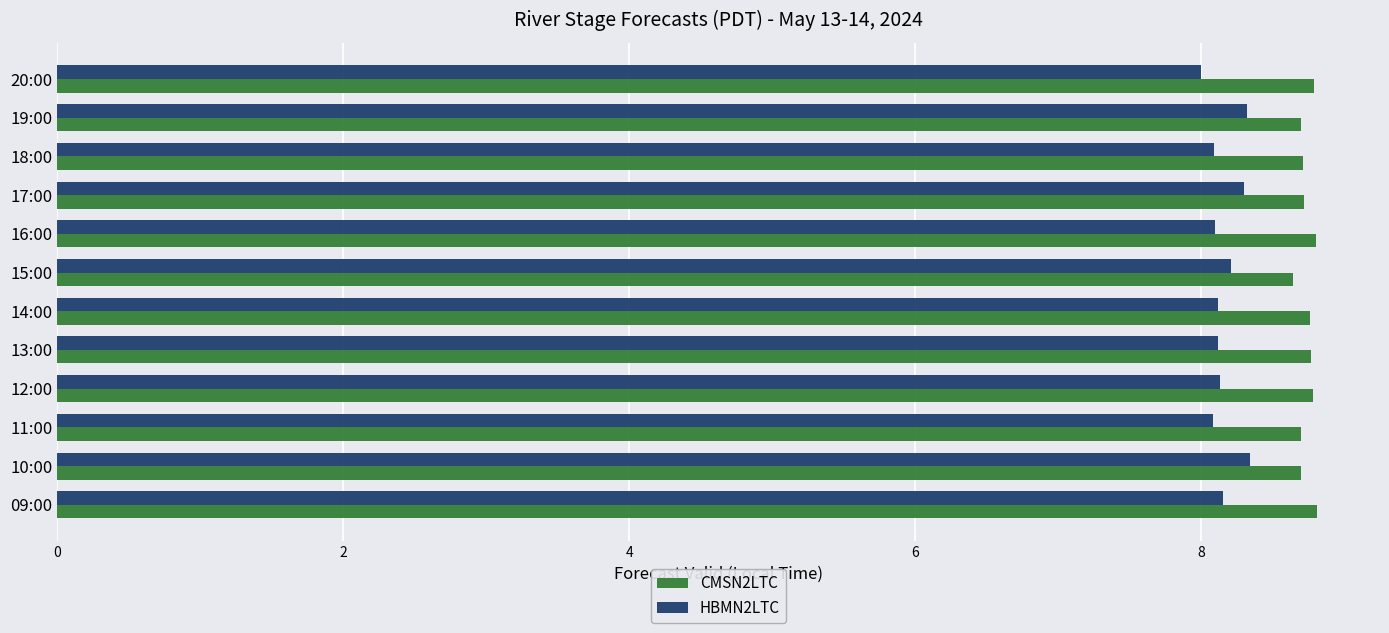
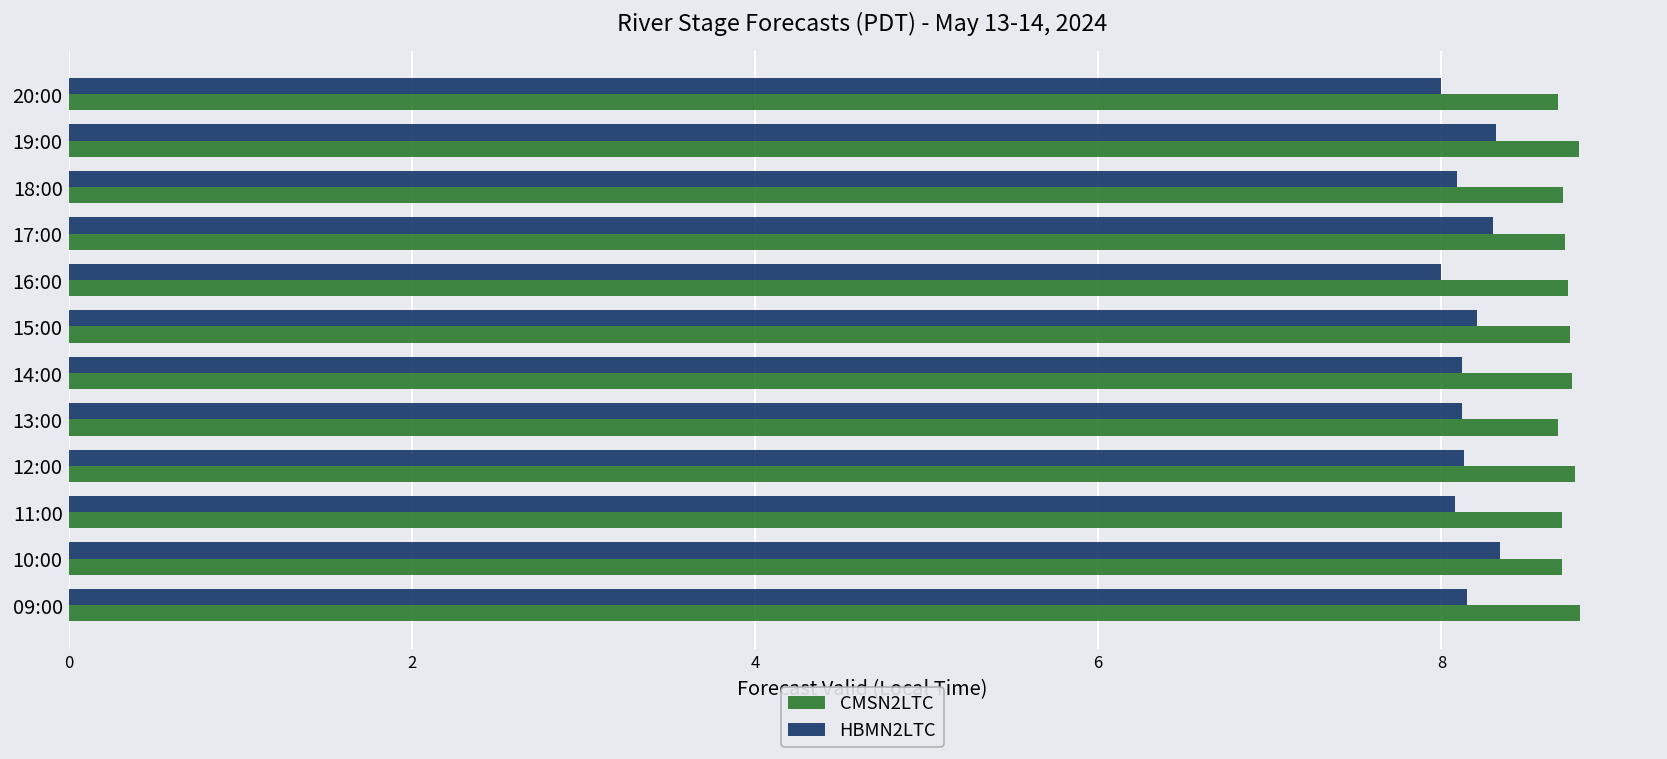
  {
    "CMSN2LTC": {
-     "20:00": 8.79,
-     "19:00": 8.7,
+     "20:00": 8.68,
+     "19:00": 8.8,
      "18:00": 8.71,
      "17:00": 8.72,
-     "16:00": 8.80,
-     "15:00": 8.64,
+     "16:00": 8.74,
+     "15:00": 8.75,
      "14:00": 8.76,
-     "13:00": 8.77,
+     "13:00": 8.68,
      "12:00": 8.78,
      "11:00": 8.70,
      "10:00": 8.70,
      "09:00": 8.81
    },
    "HBMN2LTC": {
      "20:00": 8.0,
      "19:00": 8.32,
      "18:00": 8.1,
      "17:00": 8.3,
-     "16:00": 8.1,
+     "16:00": 8.0,
      "15:00": 8.2,
      "14:00": 8.12,
      "13:00": 8.12,
      "12:00": 8.13,
      "11:00": 8.08,
      "10:00": 8.34,
      "09:00": 8.15
    }
  }
